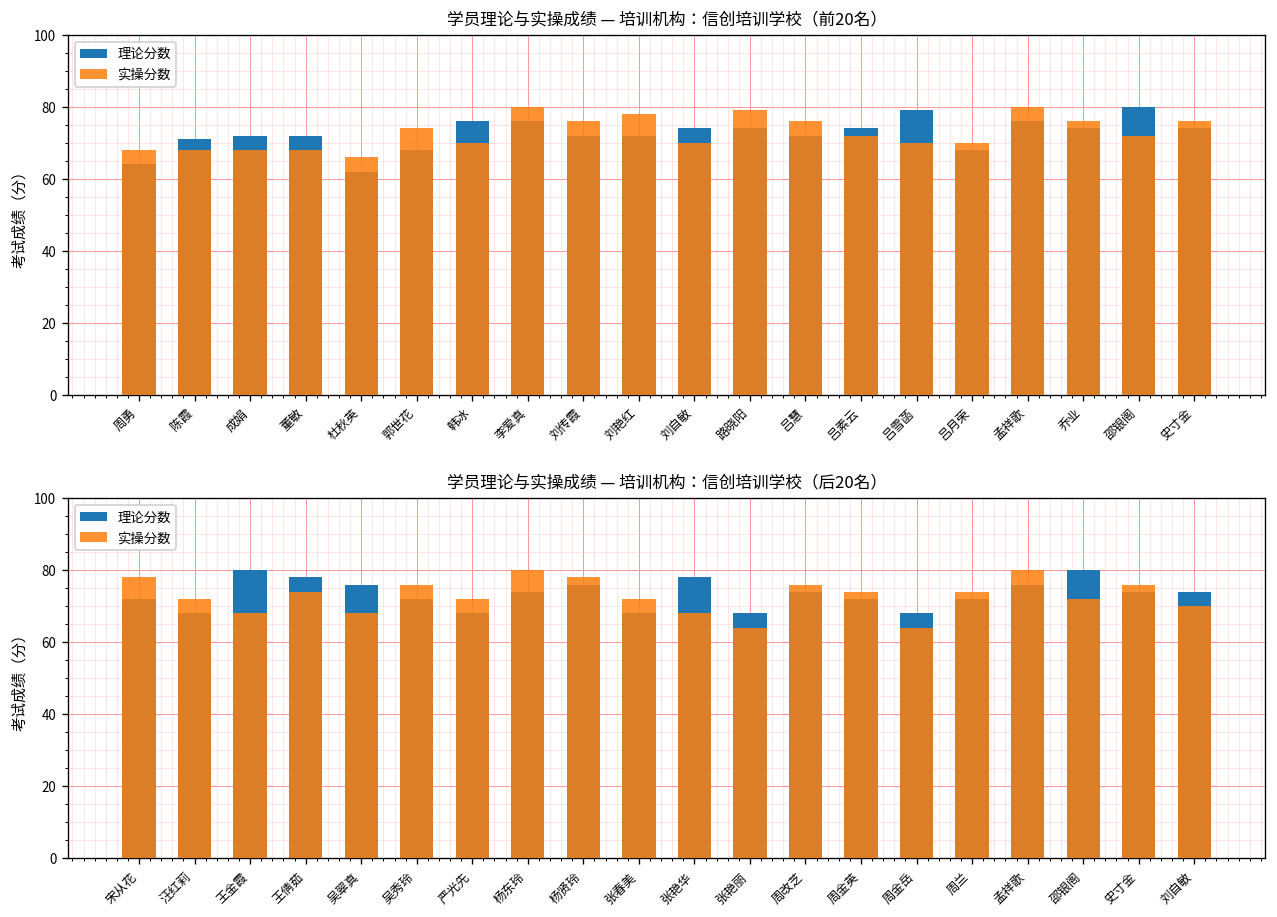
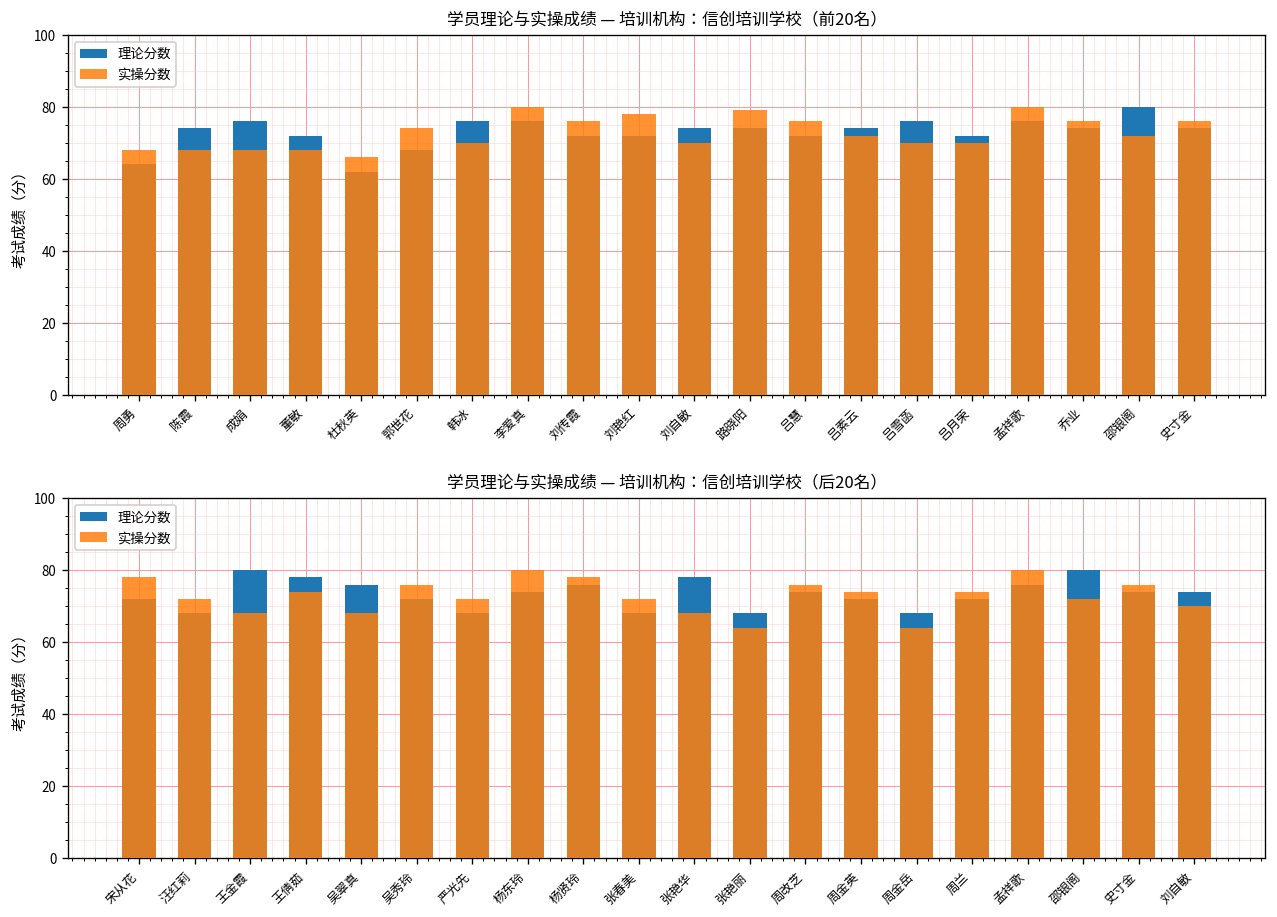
  {
    "学员理论与实操成绩 — 培训机构：信创培训学校（前20名）": {
      "理论分数": {
-       "陈霞": 71,
-       "成娟": 72,
+       "陈霞": 74,
+       "成娟": 76,
        "董敏": 72,
        "韩冰": 76,
        "刘自敏": 74,
        "吕素云": 74,
-       "吕雪菡": 79,
-       "吕月荣": 68,
+       "吕雪菡": 76,
+       "吕月荣": 72,
        "邵银阁": 80
      },
      "实操分数": {
        "周勇": 68,
        "杜秋英": 66,
        "郭世花": 74,
        "李爱真": 80,
        "刘传霞": 76,
        "刘艳红": 78,
        "路晓阳": 79,
        "吕慧": 76,
        "孟祥歌": 80,
        "乔业": 76,
        "史寸金": 76
      }
    },
    "学员理论与实操成绩 — 培训机构：信创培训学校（后20名）": {
      "理论分数": {
        "王金霞": 80,
        "王倩茹": 78,
        "吴翠真": 76,
        "张艳华": 78,
        "张艳丽": 68,
        "周金岳": 68,
        "邵银阁": 80,
        "刘自敏": 74
      },
      "实操分数": {
        "宋从花": 78,
        "汪红莉": 72,
        "吴秀玲": 76,
        "严光先": 72,
        "杨东玲": 80,
        "杨贤玲": 78,
        "张春美": 72,
        "周改芝": 76,
        "周金英": 74,
        "周兰": 74,
        "孟祥歌": 80,
        "史寸金": 76
      }
    }
  }
